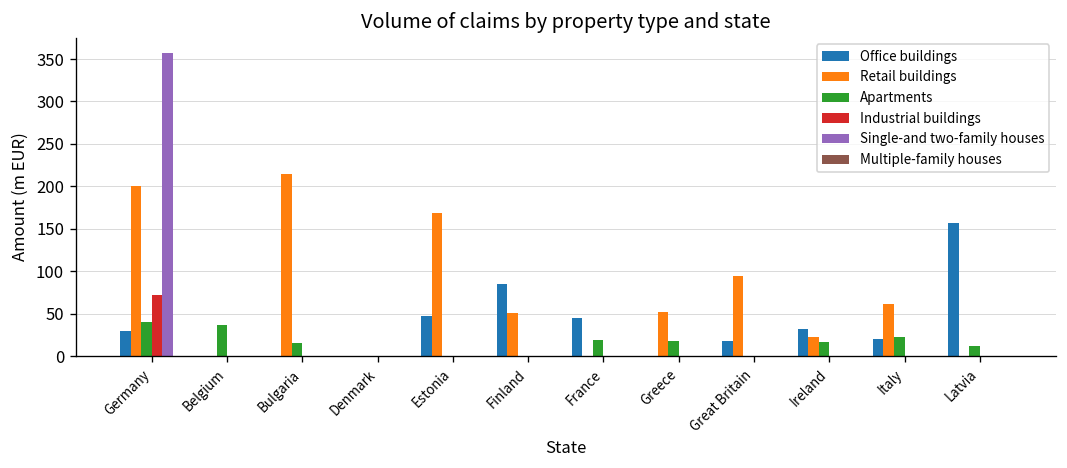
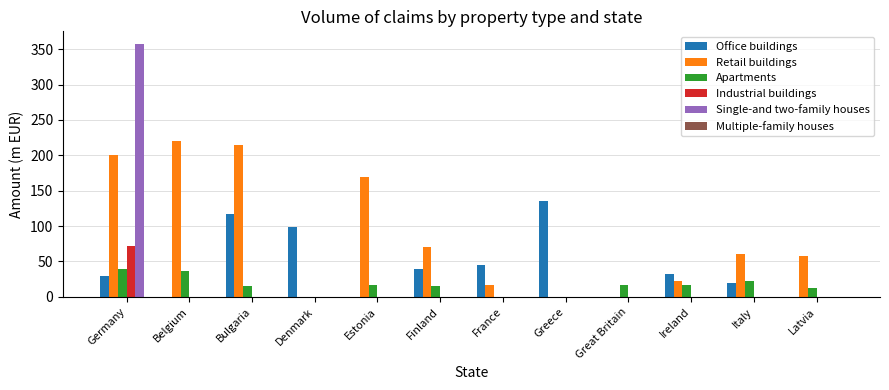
  {
    "Office buildings": {
      "Germany": 30,
      "Belgium": 0,
-     "Bulgaria": 0,
-     "Denmark": 0,
-     "Estonia": 50,
-     "Finland": 80,
+     "Bulgaria": 120,
+     "Denmark": 100,
+     "Estonia": 0,
+     "Finland": 40,
      "France": 50,
-     "Greece": 0,
-     "Great Britain": 20,
+     "Greece": 140,
+     "Great Britain": 0,
      "Ireland": 30,
      "Italy": 20,
-     "Latvia": 160
+     "Latvia": 0
    },
    "Retail buildings": {
      "Germany": 200,
-     "Belgium": 0,
+     "Belgium": 220,
      "Bulgaria": 220,
      "Denmark": 0,
      "Estonia": 170,
-     "Finland": 50,
-     "France": 0,
-     "Greece": 50,
-     "Great Britain": 90,
+     "Finland": 70,
+     "France": 20,
+     "Greece": 0,
+     "Great Britain": 0,
      "Ireland": 20,
      "Italy": 60,
-     "Latvia": 0
+     "Latvia": 60
    },
    "Apartments": {
      "Germany": 40,
      "Belgium": 40,
      "Bulgaria": 20,
      "Denmark": 0,
-     "Estonia": 0,
-     "Finland": 0,
-     "France": 20,
-     "Greece": 20,
-     "Great Britain": 0,
+     "Estonia": 20,
+     "Finland": 20,
+     "France": 0,
+     "Greece": 0,
+     "Great Britain": 20,
      "Ireland": 20,
      "Italy": 20,
      "Latvia": 10
    },
    "Industrial buildings": {
      "Germany": 70,
      "Belgium": 0,
      "Bulgaria": 0,
      "Denmark": 0,
      "Estonia": 0,
      "Finland": 0,
      "France": 0,
      "Greece": 0,
      "Great Britain": 0,
      "Ireland": 0,
      "Italy": 0,
      "Latvia": 0
    },
    "Single-and two-family houses": {
      "Germany": 360,
      "Belgium": 0,
      "Bulgaria": 0,
      "Denmark": 0,
      "Estonia": 0,
      "Finland": 0,
      "France": 0,
      "Greece": 0,
      "Great Britain": 0,
      "Ireland": 0,
      "Italy": 0,
      "Latvia": 0
    },
    "Multiple-family houses": {
      "Germany": 0,
      "Belgium": 0,
      "Bulgaria": 0,
      "Denmark": 0,
      "Estonia": 0,
      "Finland": 0,
      "France": 0,
      "Greece": 0,
      "Great Britain": 0,
      "Ireland": 0,
      "Italy": 0,
      "Latvia": 0
    }
  }
